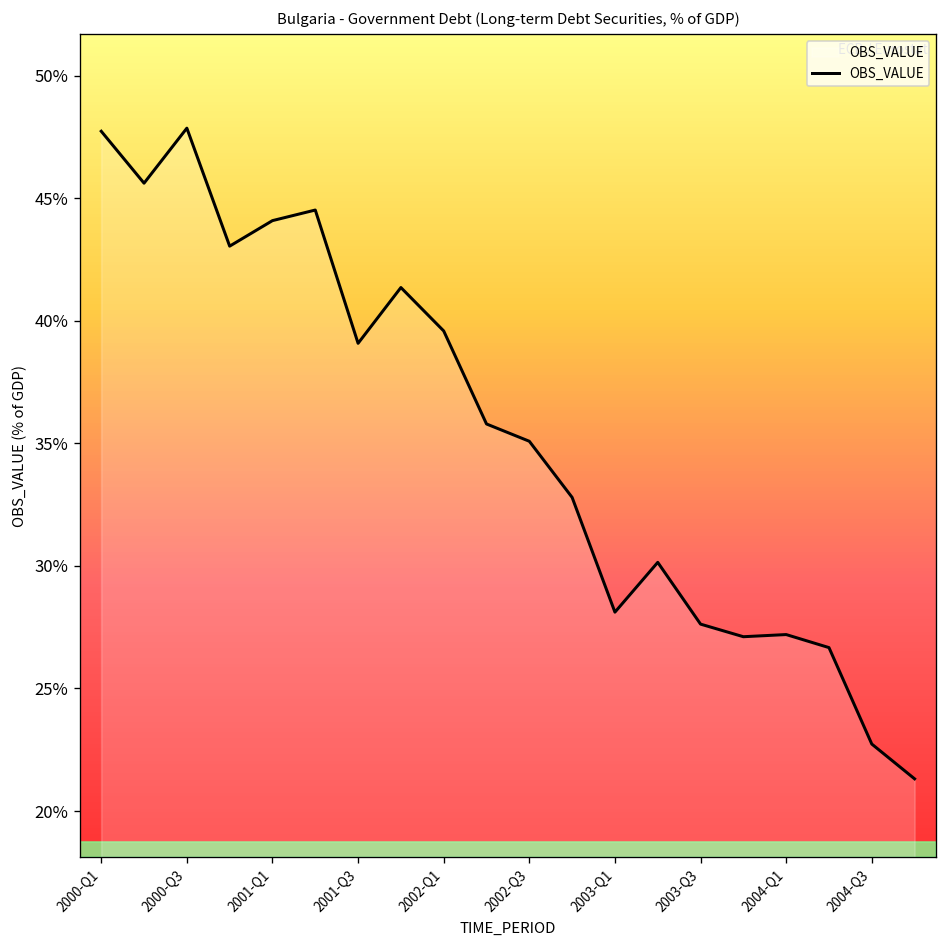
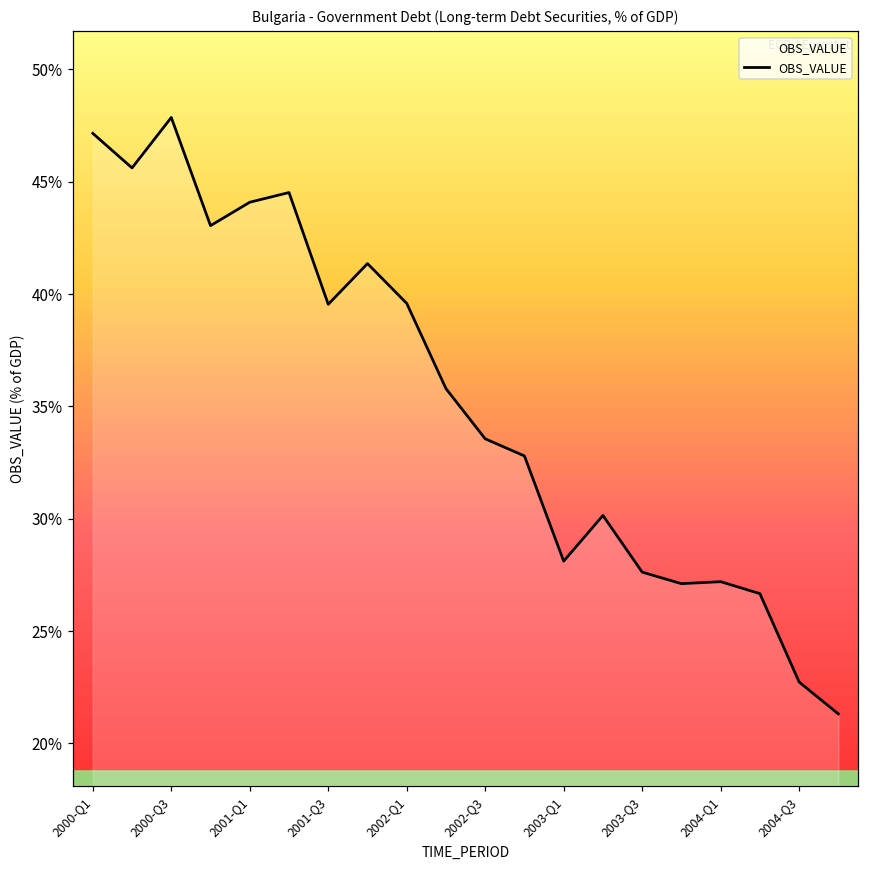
  {
-   "2000-Q1": "47.7%",
+   "2000-Q1": "47.2%",
    "2000-Q3": "47.9%",
    "2001-Q1": "44.1%",
-   "2001-Q3": "39.1%",
+   "2001-Q3": "39.5%",
    "2002-Q1": "39.6%",
-   "2002-Q3": "35.1%",
+   "2002-Q3": "33.6%",
    "2003-Q1": "28.1%",
    "2003-Q3": "27.6%",
    "2004-Q1": "27.2%",
    "2004-Q3": "22.7%"
  }
